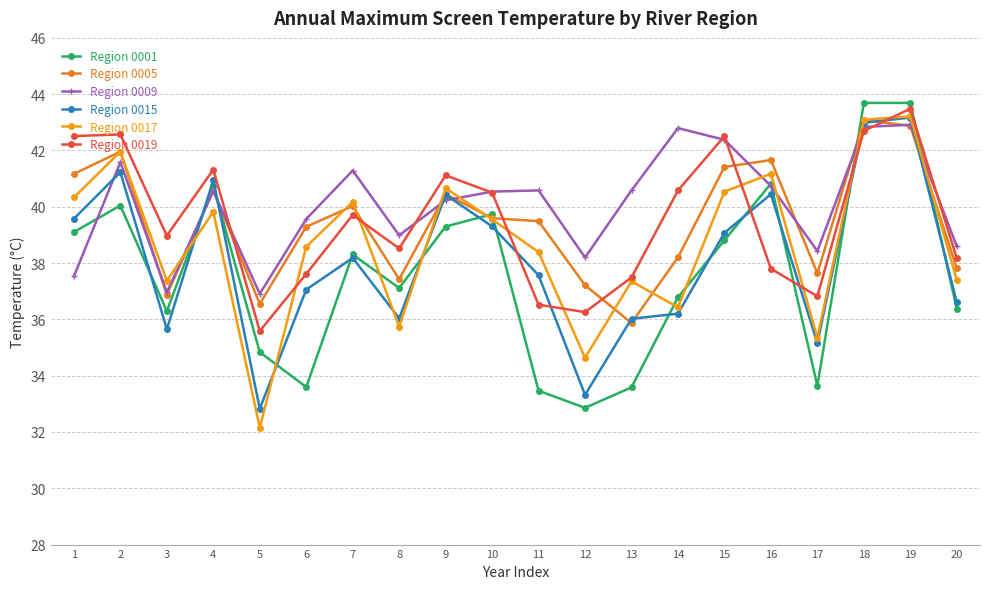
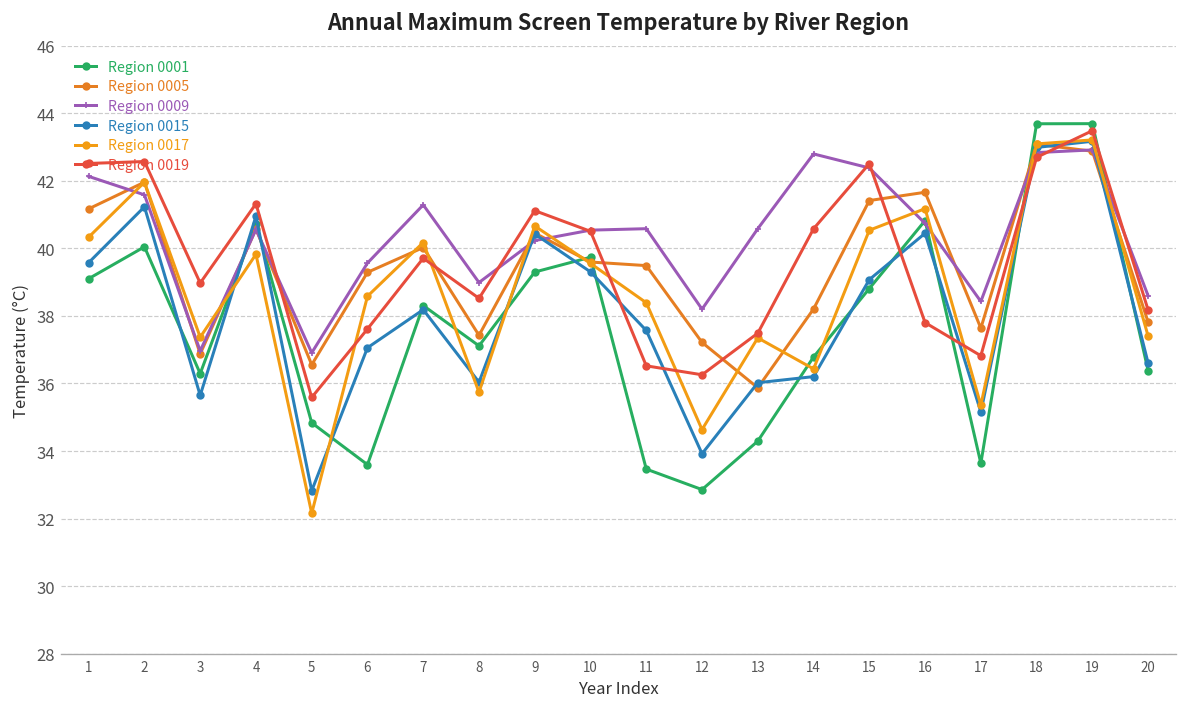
  {
    "Region 0001": {
      "1": 39.1,
      "2": 40.0,
      "3": 36.3,
      "4": 40.7,
      "5": 34.8,
      "6": 33.6,
      "7": 38.3,
      "8": 37.1,
      "9": 39.3,
      "10": 39.7,
      "11": 33.5,
      "12": 32.9,
-     "13": 33.6,
+     "13": 34.3,
      "14": 36.8,
      "15": 38.8,
      "17": 33.6,
      "18": 43.7,
      "19": 43.7,
      "20": 36.4
    },
    "Region 0009": {
-     "1": 37.5,
+     "1": 42.1,
      "2": 41.6,
      "3": 37.0,
      "5": 36.9,
      "6": 39.6,
      "7": 41.3,
      "8": 39.0,
      "9": 40.2,
      "11": 40.6,
      "12": 38.2,
      "13": 40.6,
      "14": 42.8,
      "15": 42.4,
      "17": 38.4,
      "18": 42.8,
      "20": 38.6
    },
    "Region 0015": {
      "1": 39.6,
      "2": 41.2,
      "3": 35.6,
      "4": 41.0,
      "5": 32.8,
      "6": 37.1,
      "7": 38.2,
      "8": 36.0,
      "10": 39.3,
      "11": 37.6,
-     "12": 33.3,
+     "12": 33.9,
      "13": 36.0,
      "14": 36.2,
      "15": 39.1,
      "16": 40.4,
      "17": 35.2,
      "18": 43.0,
      "20": 36.6
    }
  }
